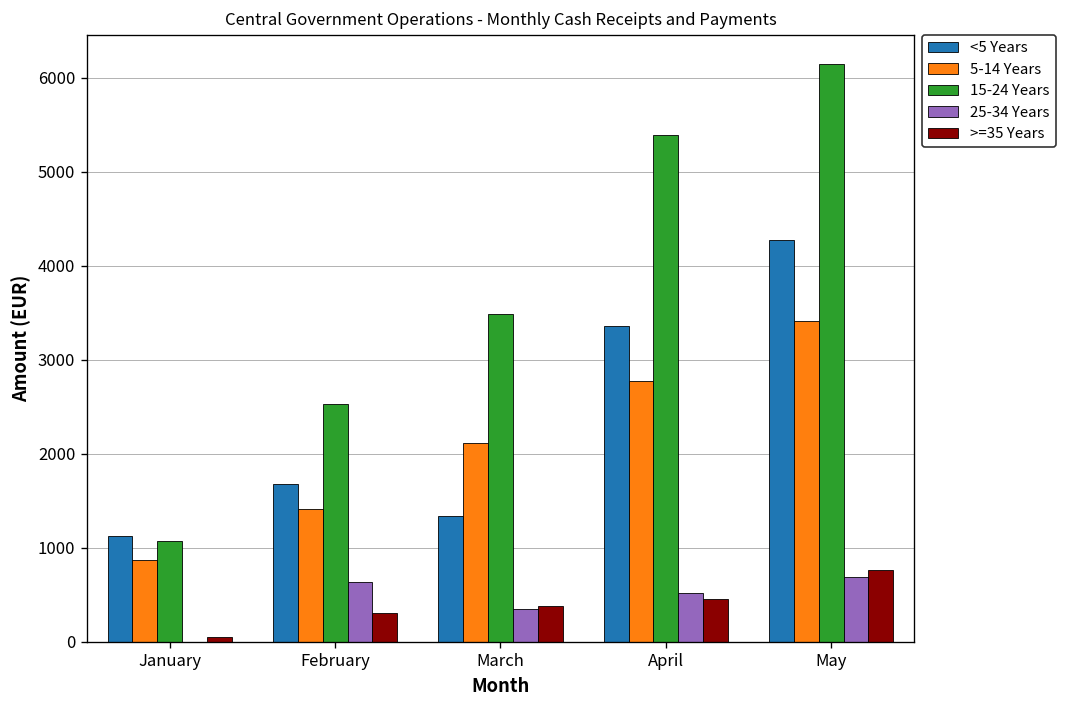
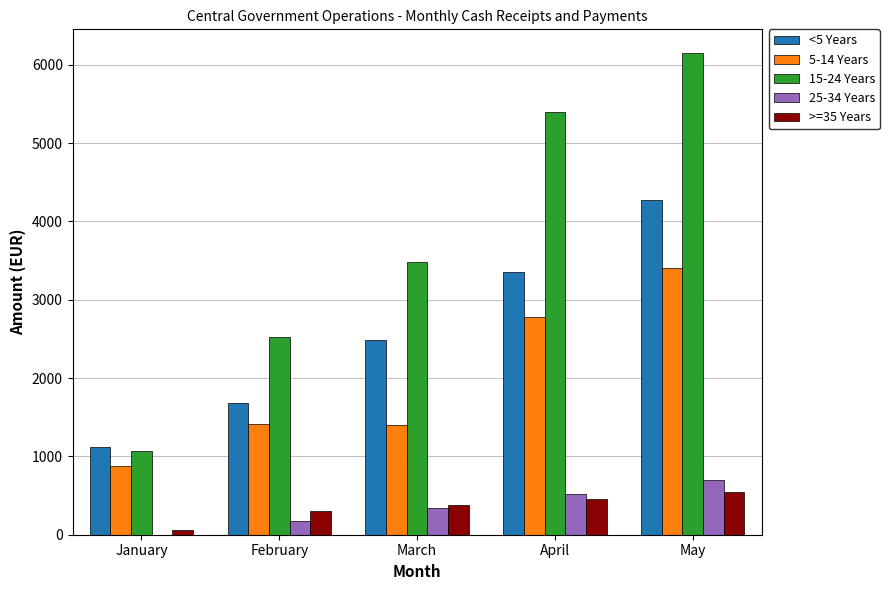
  {
    "<5 Years": {
      "January": 1100,
      "February": 1700,
-     "March": 1300,
+     "March": 2500,
      "April": 3400,
      "May": 4300
    },
    "5-14 Years": {
      "January": 900,
      "February": 1400,
-     "March": 2100,
+     "March": 1400,
      "April": 2800,
      "May": 3400
    },
    "15-24 Years": {
      "January": 1100,
      "February": 2500,
      "March": 3500,
      "April": 5400,
      "May": 6100
    },
    "25-34 Years": {
-     "February": 600,
+     "February": 200,
      "March": 300,
      "April": 500,
      "May": 700
    },
    ">=35 Years": {
      "January": 100,
      "February": 300,
      "March": 400,
      "April": 500,
-     "May": 800
+     "May": 500
    }
  }
